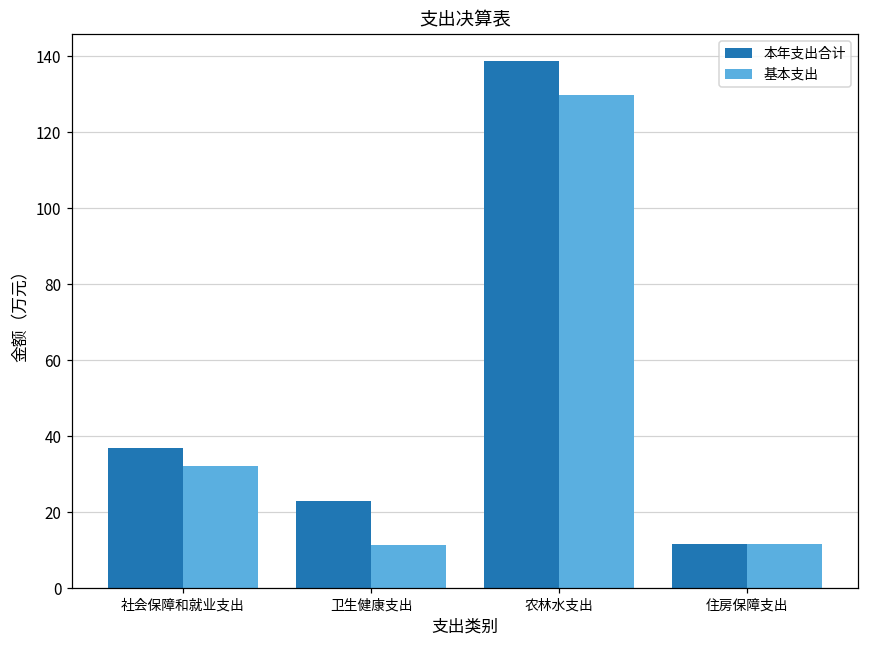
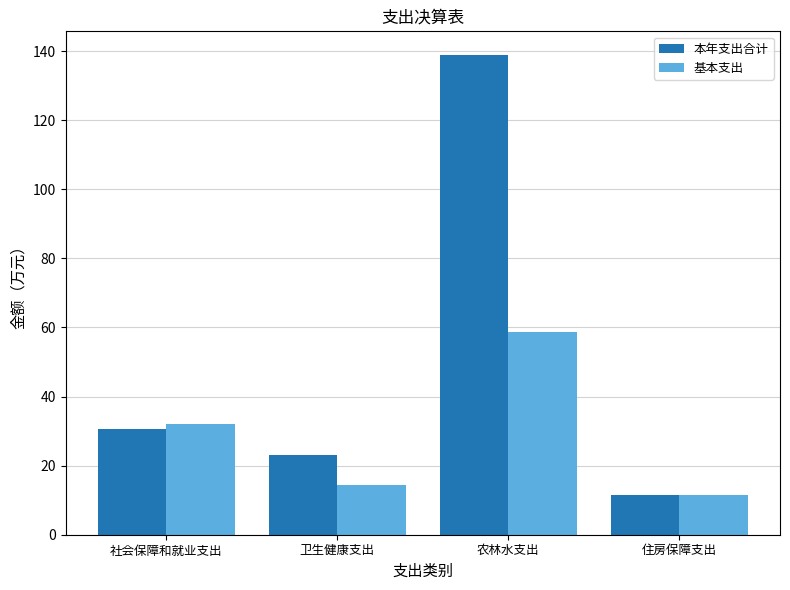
  {
    "本年支出合计": {
-     "社会保障和就业支出": 37,
+     "社会保障和就业支出": 31,
      "卫生健康支出": 23,
      "农林水支出": 139,
      "住房保障支出": 12
    },
    "基本支出": {
      "社会保障和就业支出": 32,
-     "卫生健康支出": 11,
-     "农林水支出": 130,
+     "卫生健康支出": 15,
+     "农林水支出": 59,
      "住房保障支出": 12
    }
  }
